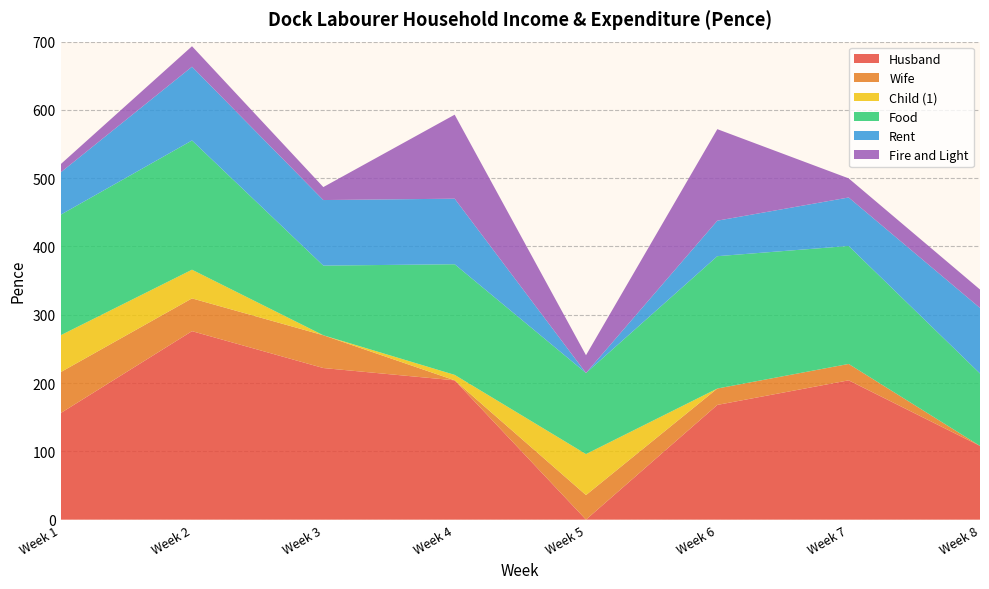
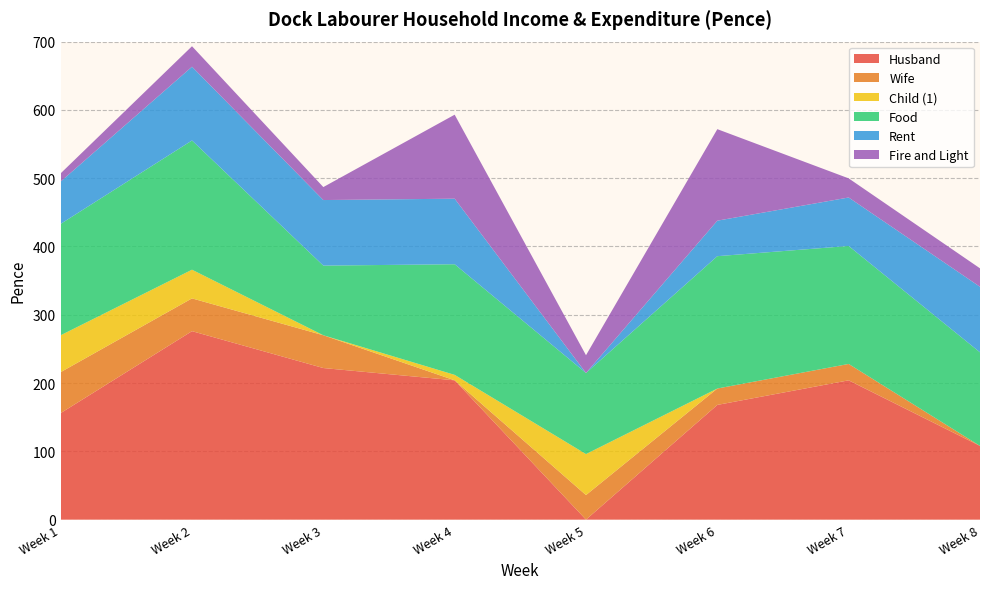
  {
    "Child (1)": {
      "Week 1": 50,
      "Week 2": 40,
      "Week 4": 10,
      "Week 5": 60
    },
    "Food": {
-     "Week 1": 180,
+     "Week 1": 160,
      "Week 2": 190,
      "Week 3": 100,
      "Week 4": 160,
      "Week 6": 190,
      "Week 7": 170,
-     "Week 8": 110
+     "Week 8": 140
    },
    "Rent": {
      "Week 1": 60,
      "Week 2": 110,
      "Week 3": 100,
      "Week 4": 100,
      "Week 6": 50,
      "Week 7": 70,
      "Week 8": 100
    },
    "Fire and Light": {
      "Week 1": 10,
      "Week 2": 30,
      "Week 3": 20,
      "Week 4": 120,
      "Week 5": 30,
      "Week 6": 130,
      "Week 7": 30,
      "Week 8": 30
    }
  }
